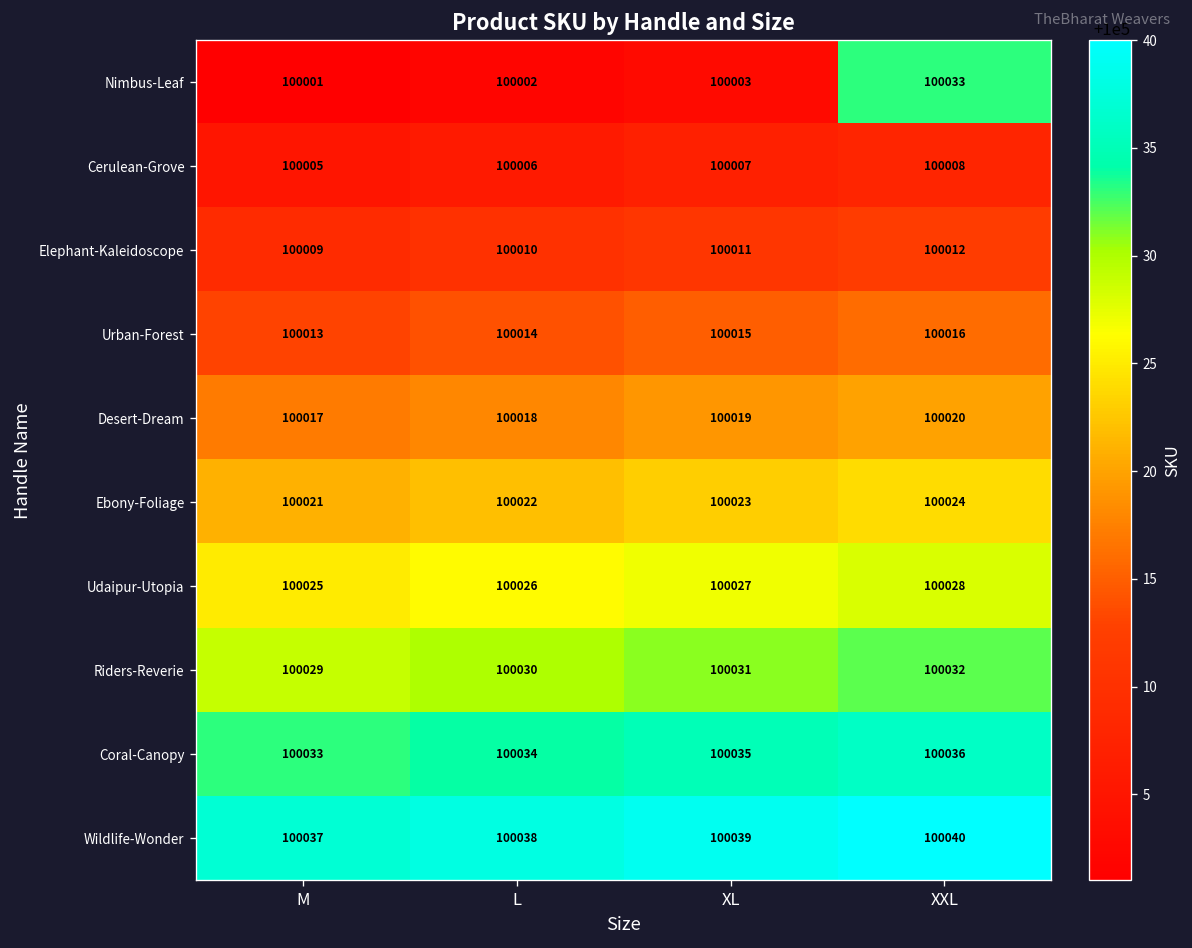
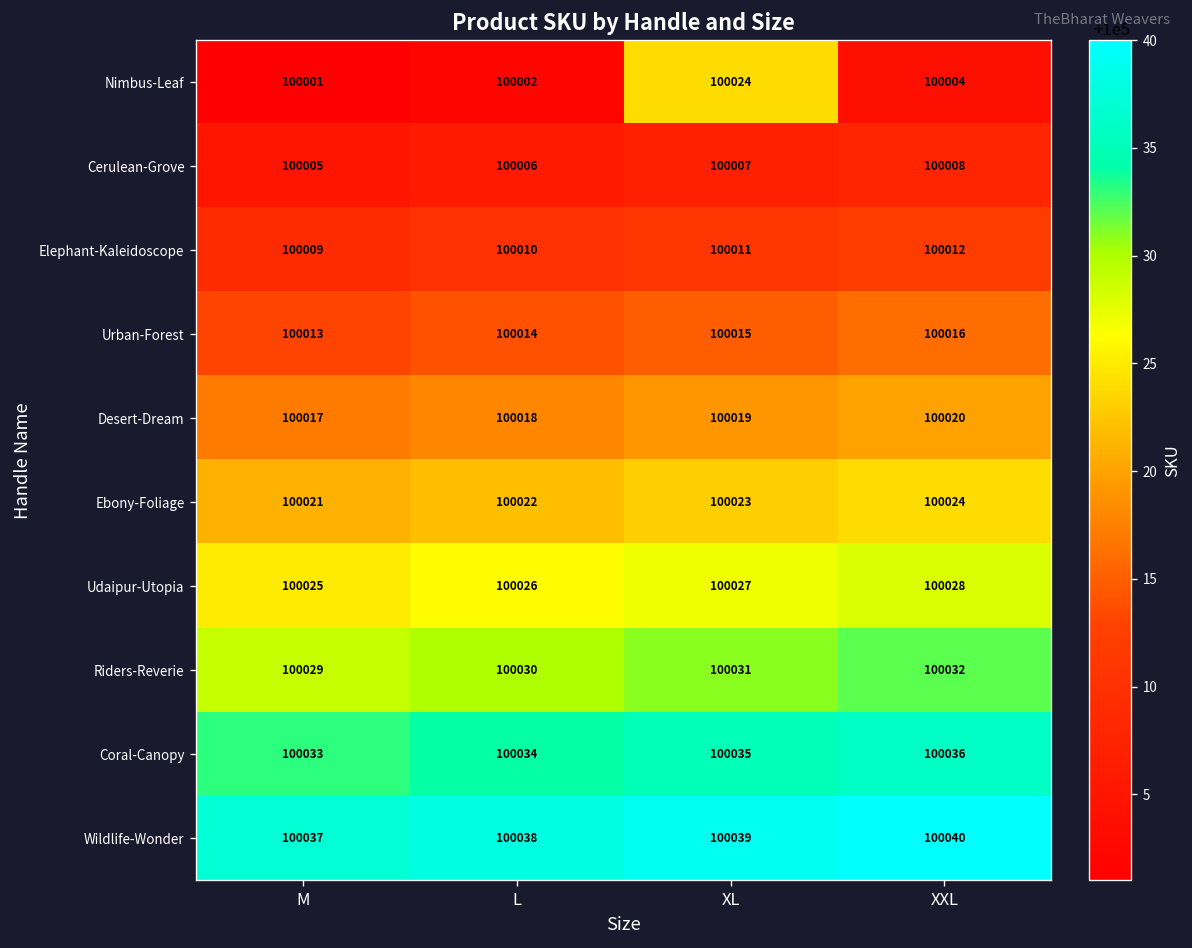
  {
    "Nimbus-Leaf": {
      "M": 100001,
      "L": 100002,
-     "XL": 100003,
-     "XXL": 100033
+     "XL": 100024,
+     "XXL": 100004
    },
    "Cerulean-Grove": {
      "M": 100005,
      "L": 100006,
      "XL": 100007,
      "XXL": 100008
    },
    "Elephant-Kaleidoscope": {
      "M": 100009,
      "L": 100010,
      "XL": 100011,
      "XXL": 100012
    },
    "Urban-Forest": {
      "M": 100013,
      "L": 100014,
      "XL": 100015,
      "XXL": 100016
    },
    "Desert-Dream": {
      "M": 100017,
      "L": 100018,
      "XL": 100019,
      "XXL": 100020
    },
    "Ebony-Foliage": {
      "M": 100021,
      "L": 100022,
      "XL": 100023,
      "XXL": 100024
    },
    "Udaipur-Utopia": {
      "M": 100025,
      "L": 100026,
      "XL": 100027,
      "XXL": 100028
    },
    "Riders-Reverie": {
      "M": 100029,
      "L": 100030,
      "XL": 100031,
      "XXL": 100032
    },
    "Coral-Canopy": {
      "M": 100033,
      "L": 100034,
      "XL": 100035,
      "XXL": 100036
    },
    "Wildlife-Wonder": {
      "M": 100037,
      "L": 100038,
      "XL": 100039,
      "XXL": 100040
    }
  }
